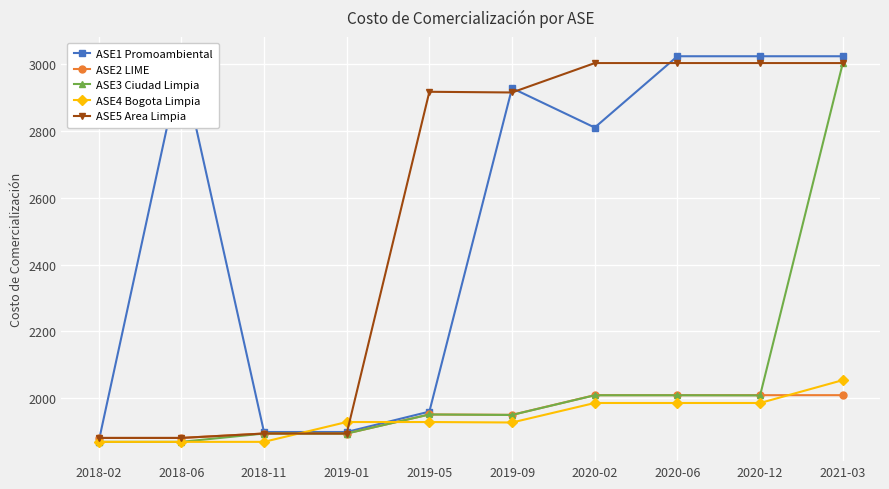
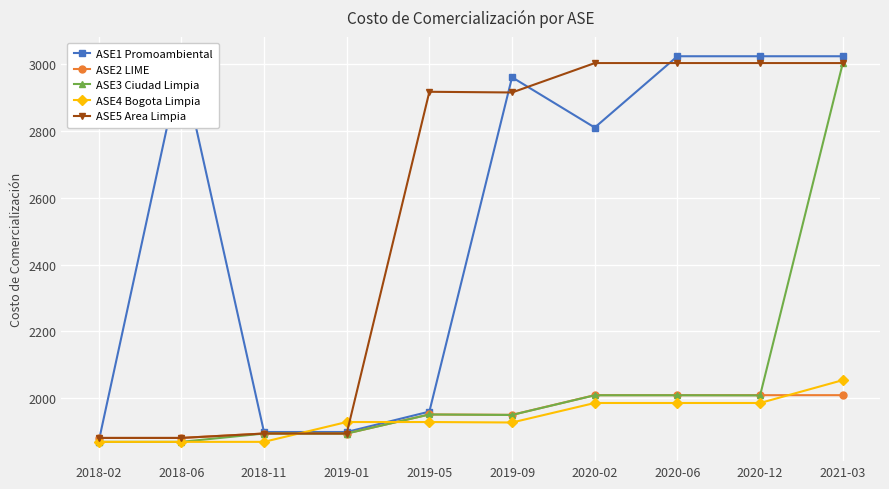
  {
    "ASE1 Promoambiental": {
      "2019-05": 1960,
-     "2019-09": 2930,
+     "2019-09": 2960,
      "2020-02": 2810,
      "2020-06": 3020,
      "2020-12": 3020,
      "2021-03": 3020
    },
    "ASE2 LIME": {
      "2021-03": 2010
    },
    "ASE4 Bogota Limpia": {
      "2018-11": 1870,
      "2019-01": 1930,
      "2019-05": 1930,
      "2019-09": 1930,
      "2020-02": 1990,
      "2020-06": 1990,
      "2020-12": 1990,
      "2021-03": 2050
    },
    "ASE5 Area Limpia": {
      "2019-05": 2920,
      "2019-09": 2920,
      "2020-02": 3000,
      "2020-06": 3000,
      "2020-12": 3000
    }
  }
